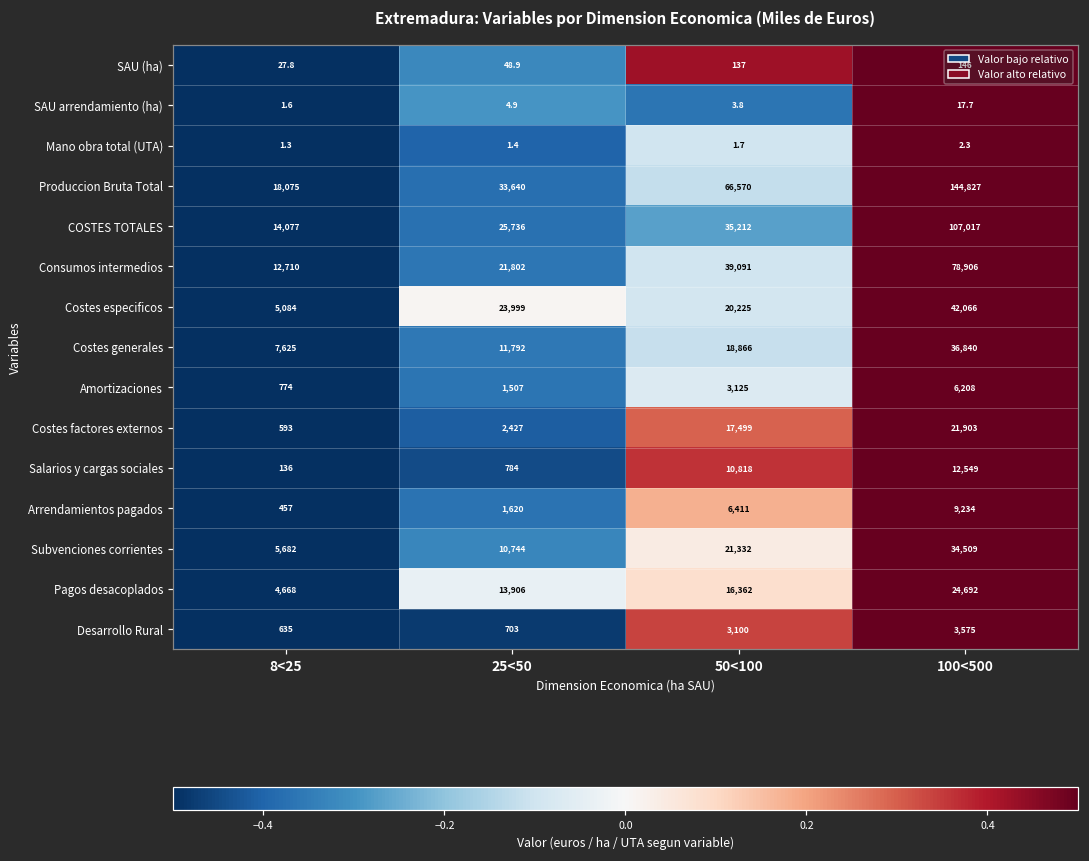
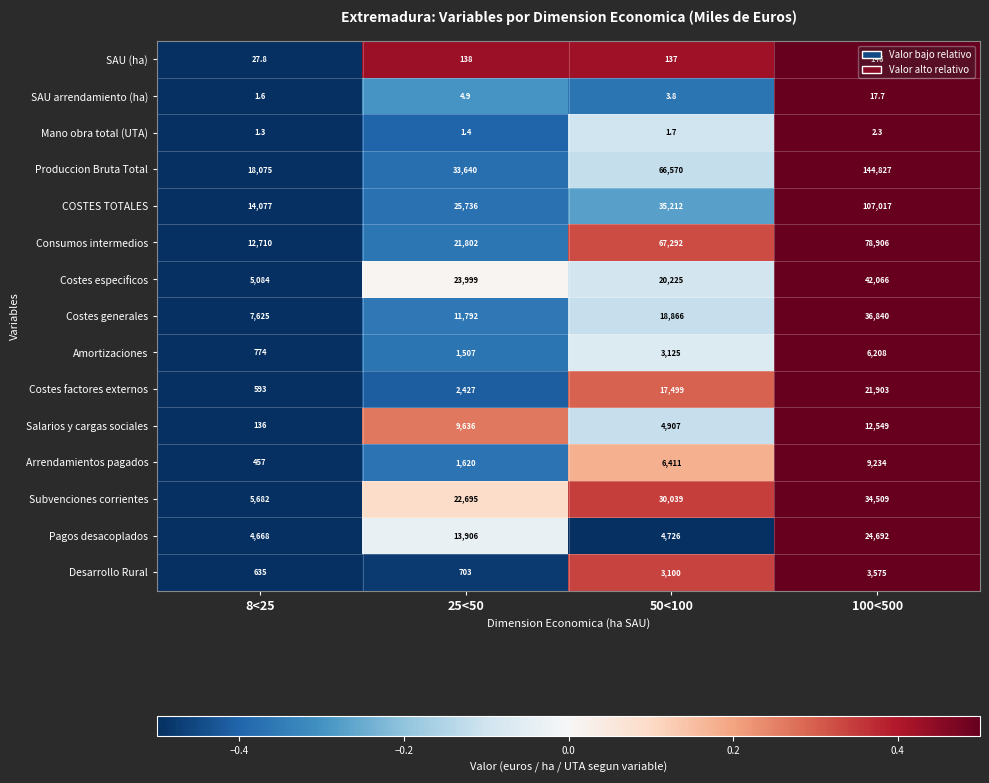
  {
    "SAU (ha)": {
      "8<25": "27.8",
-     "25<50": "48.9",
+     "25<50": "138",
      "50<100": "137"
    },
    "SAU arrendamiento (ha)": {
      "8<25": "1.6",
      "25<50": "4.9",
      "50<100": "3.8",
      "100<500": "17.7"
    },
    "Mano obra total (UTA)": {
      "8<25": "1.3",
      "25<50": "1.4",
      "50<100": "1.7",
      "100<500": "2.3"
    },
    "Produccion Bruta Total": {
      "8<25": "18,075",
      "25<50": "33,640",
      "50<100": "66,570",
      "100<500": "144,827"
    },
    "COSTES TOTALES": {
      "8<25": "14,077",
      "25<50": "25,736",
      "50<100": "35,212",
      "100<500": "107,017"
    },
    "Consumos intermedios": {
      "8<25": "12,710",
      "25<50": "21,802",
-     "50<100": "39,091",
+     "50<100": "67,292",
      "100<500": "78,906"
    },
    "Costes especificos": {
      "8<25": "5,084",
      "25<50": "23,999",
      "50<100": "20,225",
      "100<500": "42,066"
    },
    "Costes generales": {
      "8<25": "7,625",
      "25<50": "11,792",
      "50<100": "18,866",
      "100<500": "36,840"
    },
    "Amortizaciones": {
      "8<25": "774",
      "25<50": "1,507",
      "50<100": "3,125",
      "100<500": "6,208"
    },
    "Costes factores externos": {
      "8<25": "593",
      "25<50": "2,427",
      "50<100": "17,499",
      "100<500": "21,903"
    },
    "Salarios y cargas sociales": {
      "8<25": "136",
-     "25<50": "784",
-     "50<100": "10,818",
+     "25<50": "9,636",
+     "50<100": "4,907",
      "100<500": "12,549"
    },
    "Arrendamientos pagados": {
      "8<25": "457",
      "25<50": "1,620",
      "50<100": "6,411",
      "100<500": "9,234"
    },
    "Subvenciones corrientes": {
      "8<25": "5,682",
-     "25<50": "10,744",
-     "50<100": "21,332",
+     "25<50": "22,695",
+     "50<100": "30,039",
      "100<500": "34,509"
    },
    "Pagos desacoplados": {
      "8<25": "4,668",
      "25<50": "13,906",
-     "50<100": "16,362",
+     "50<100": "4,726",
      "100<500": "24,692"
    },
    "Desarrollo Rural": {
      "8<25": "635",
      "25<50": "703",
      "50<100": "3,100",
      "100<500": "3,575"
    }
  }
